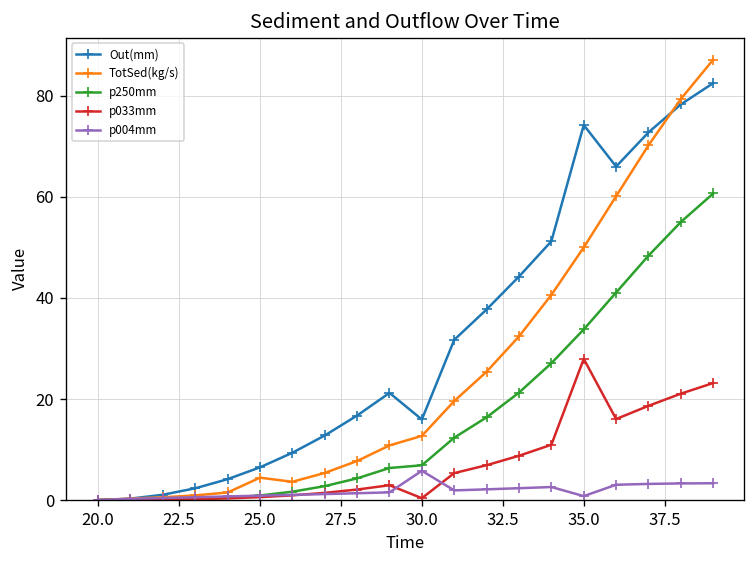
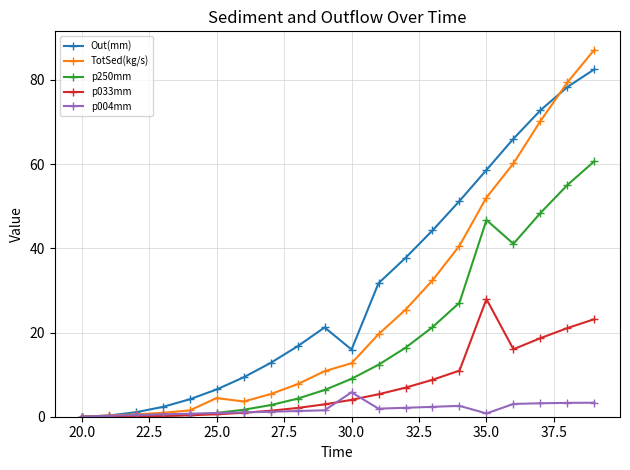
  {
    "Out(mm)": {
      "25.0": 6,
      "30.0": 16,
-     "35.0": 74
+     "35.0": 59
    },
    "TotSed(kg/s)": {
      "25.0": 4,
      "30.0": 13,
-     "35.0": 50
+     "35.0": 52
    },
    "p250mm": {
-     "30.0": 7,
-     "35.0": 34
+     "30.0": 9,
+     "35.0": 47
    },
    "p033mm": {
-     "30.0": 0,
+     "30.0": 4,
      "35.0": 28
    },
    "p004mm": {
      "30.0": 6,
      "35.0": 1
    }
  }
